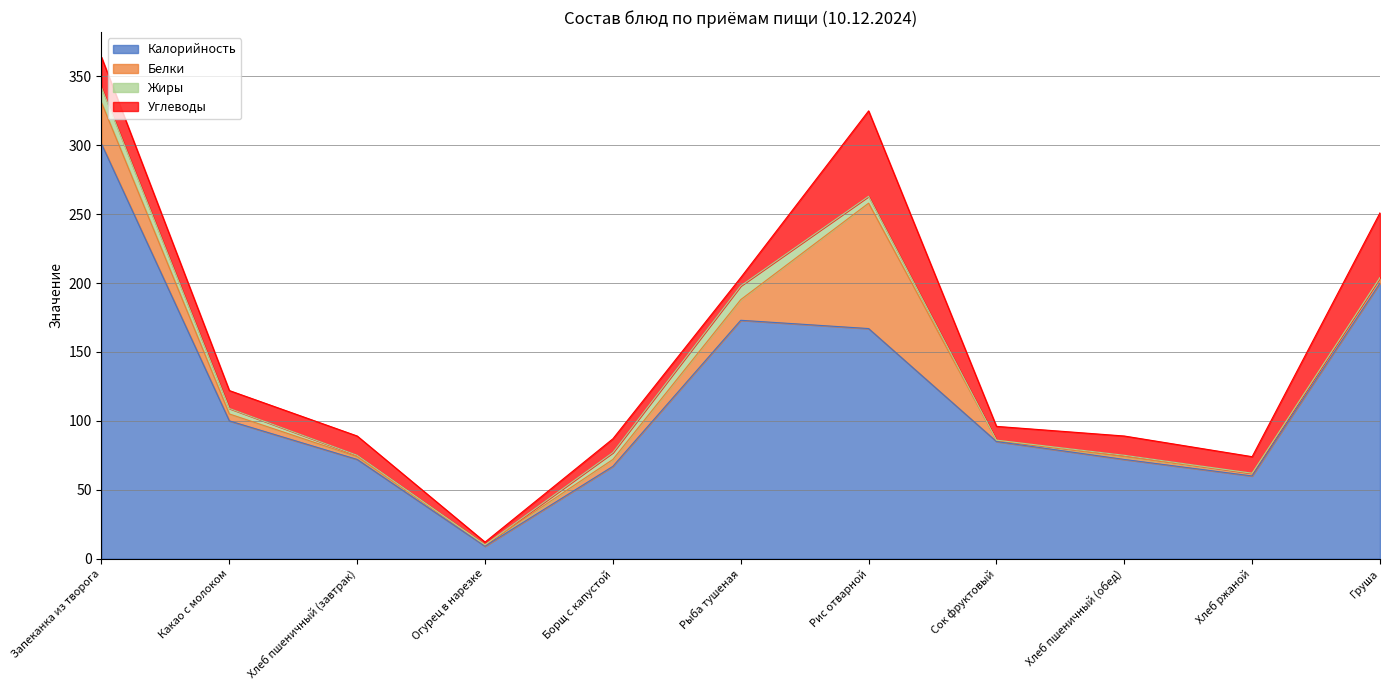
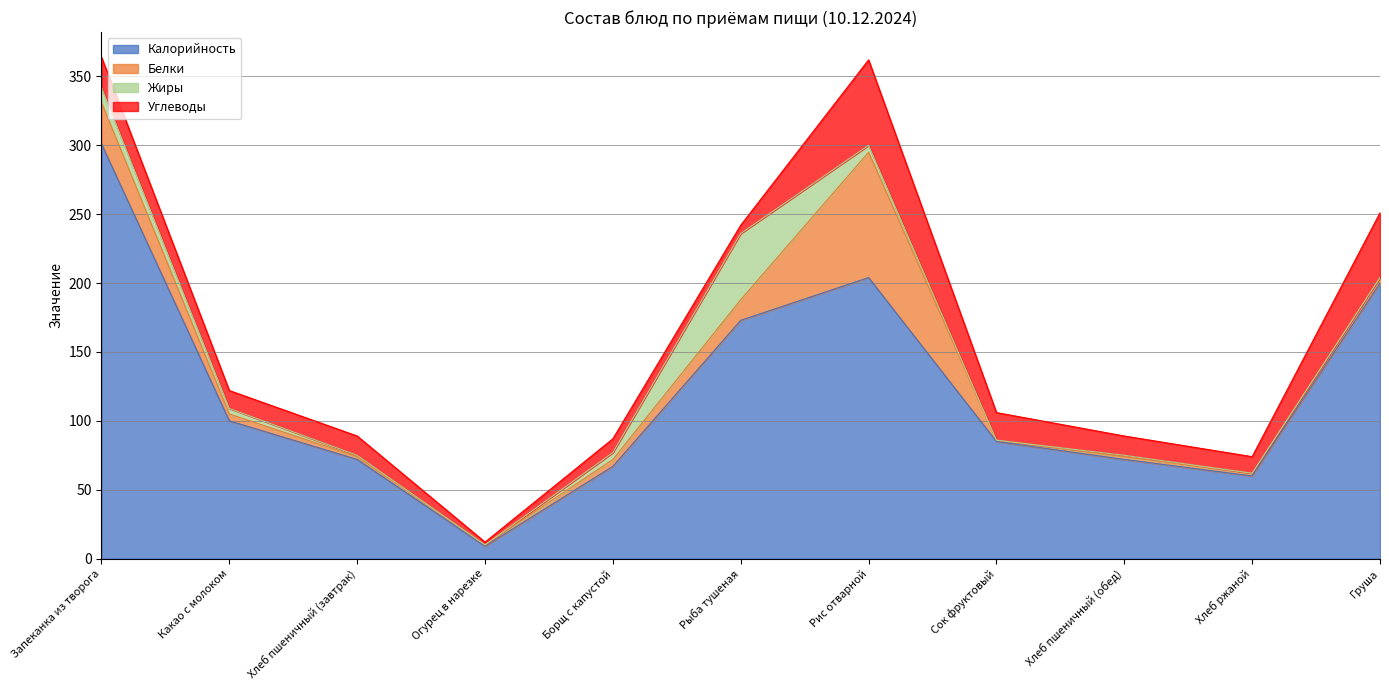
  {
    "Калорийность": {
      "Запеканка из творога": 301,
      "Какао с молоком": 100,
      "Хлеб пшеничный (завтрак)": 72,
      "Борщ с капустой": 67,
      "Рыба тушеная": 173,
-     "Рис отварной": 167,
+     "Рис отварной": 204,
      "Хлеб пшеничный (обед)": 72,
      "Хлеб ржаной": 60,
      "Груша": 200
    },
    "Белки": {
      "Запеканка из творога": 30,
      "Какао с молоком": 5,
      "Борщ с капустой": 5,
      "Рыба тушеная": 15,
      "Рис отварной": 91
    },
    "Жиры": {
      "Запеканка из творога": 11,
      "Какао с молоком": 4,
      "Борщ с капустой": 5,
-     "Рыба тушеная": 10,
+     "Рыба тушеная": 48,
      "Рис отварной": 5
    },
    "Углеводы": {
      "Запеканка из творога": 22,
      "Какао с молоком": 13,
      "Хлеб пшеничный (завтрак)": 14,
      "Огурец в нарезке": 2,
      "Борщ с капустой": 10,
      "Рыба тушеная": 6,
      "Рис отварной": 62,
-     "Сок фруктовый": 10,
+     "Сок фруктовый": 20,
      "Хлеб пшеничный (обед)": 14,
      "Хлеб ржаной": 12,
      "Груша": 47
    }
  }
